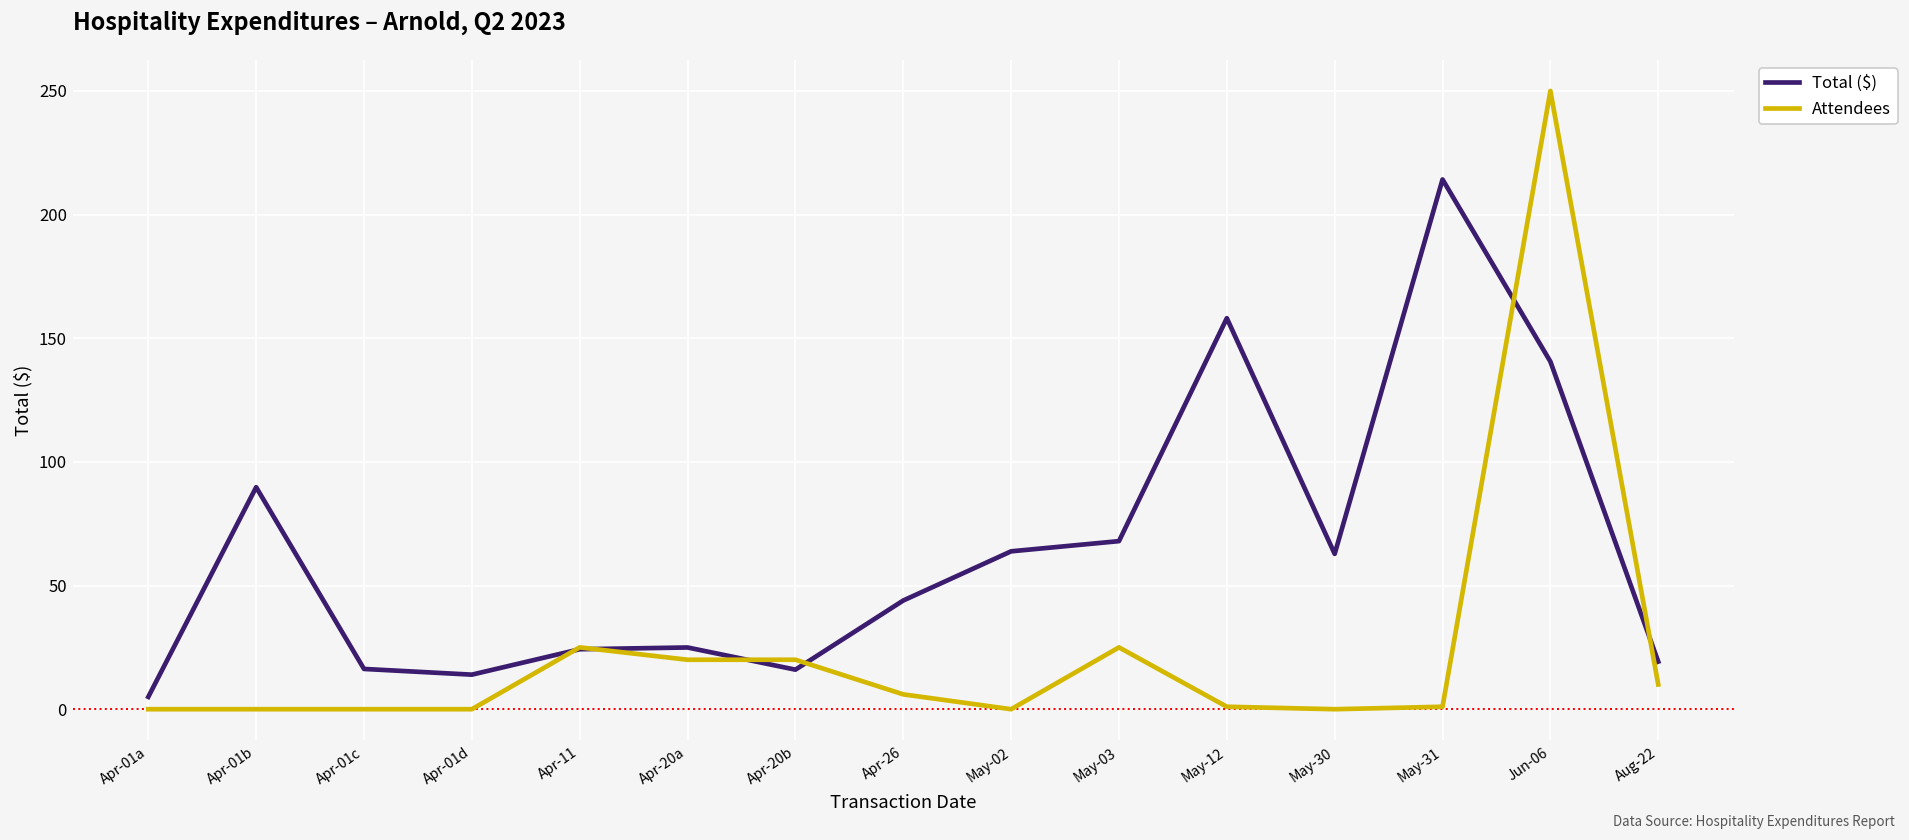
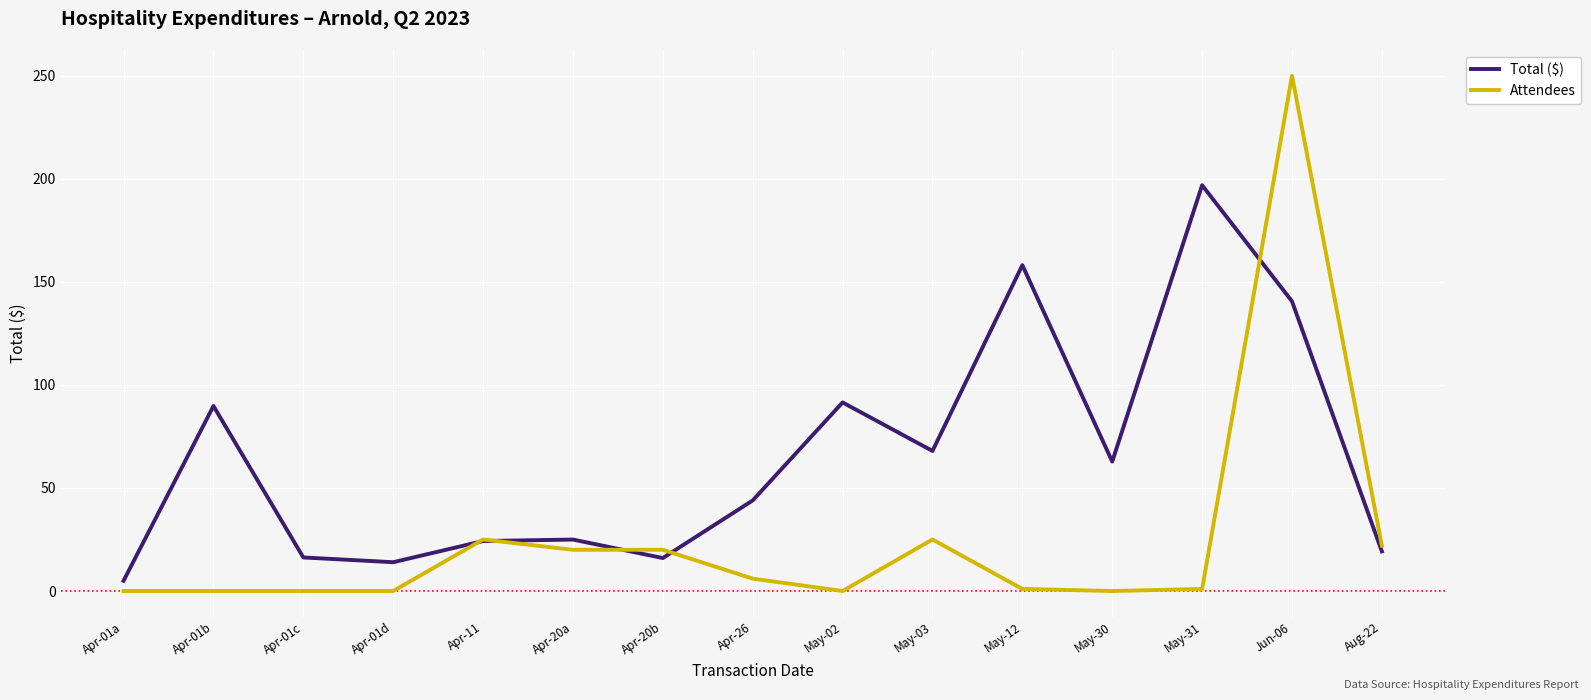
  {
    "Total ($)": {
      "Apr-01a": 5,
      "Apr-01b": 90,
      "Apr-01c": 16,
      "Apr-01d": 14,
      "Apr-20a": 25,
      "Apr-20b": 16,
      "Apr-26": 44,
-     "May-02": 64,
+     "May-02": 92,
      "May-03": 68,
      "May-12": 158,
      "May-30": 63,
-     "May-31": 214,
+     "May-31": 197,
      "Jun-06": 141,
      "Aug-22": 19
    },
    "Attendees": {
      "Apr-01a": 0,
      "Apr-01b": 0,
      "Apr-01c": 0,
      "Apr-01d": 0,
      "Apr-20a": 20,
      "Apr-20b": 20,
      "Apr-26": 6,
      "May-02": 0,
      "May-03": 25,
      "May-12": 1,
      "May-30": 0,
      "May-31": 1,
      "Jun-06": 250,
-     "Aug-22": 10
+     "Aug-22": 22
    }
  }
